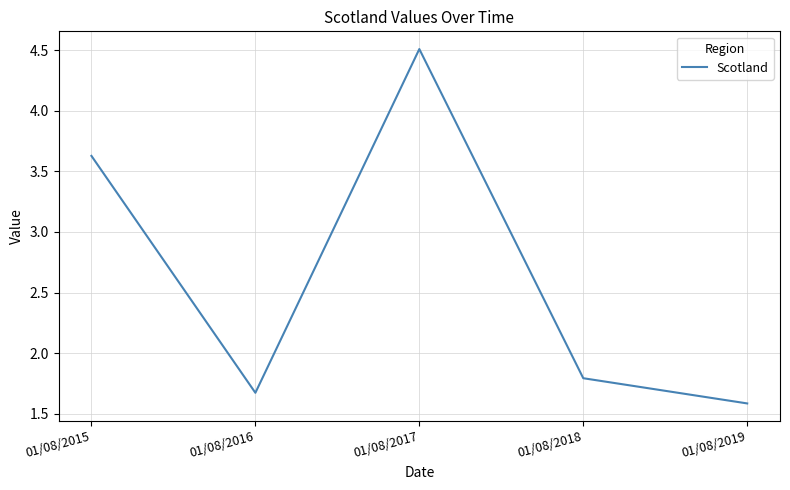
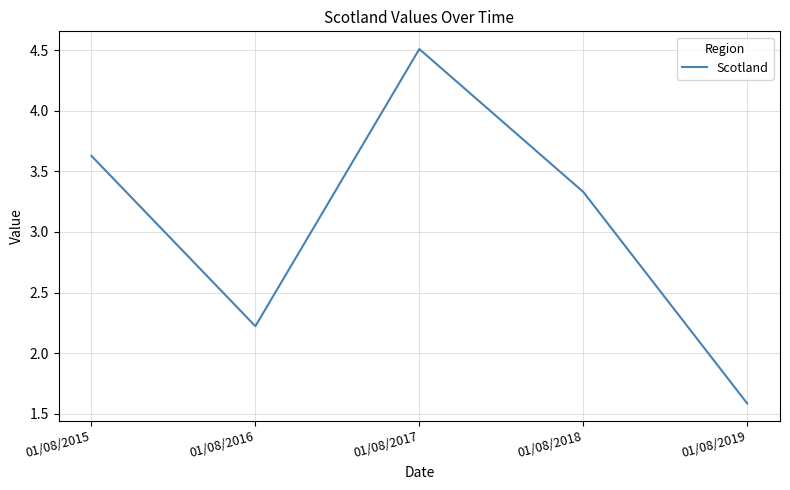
  {
    "01/08/2015": 3.63,
-   "01/08/2016": 1.67,
+   "01/08/2016": 2.22,
    "01/08/2017": 4.51,
-   "01/08/2018": 1.79,
+   "01/08/2018": 3.33,
    "01/08/2019": 1.58
  }
